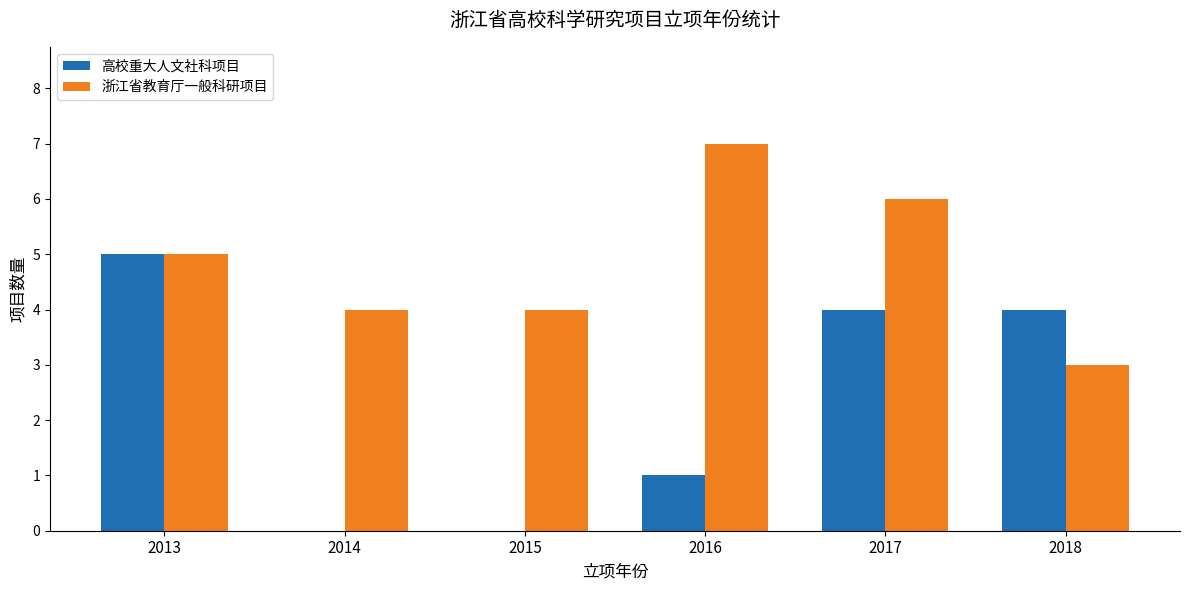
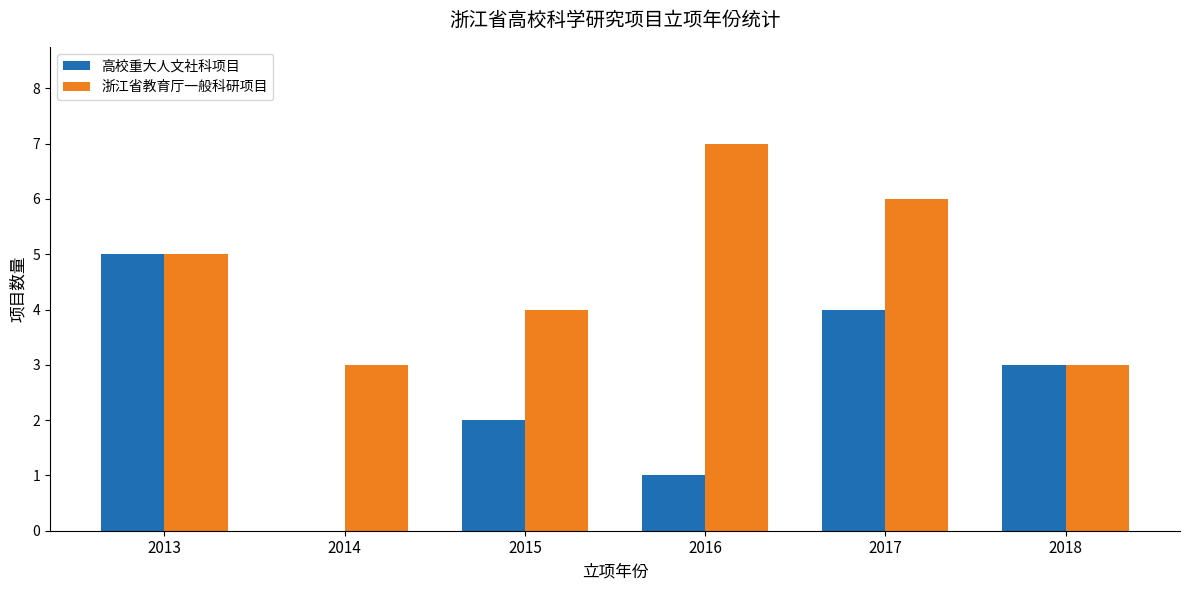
  {
    "高校重大人文社科项目": {
      "2013": 5,
      "2014": 0,
-     "2015": 0,
+     "2015": 2,
      "2016": 1,
      "2017": 4,
-     "2018": 4
+     "2018": 3
    },
    "浙江省教育厅一般科研项目": {
      "2013": 5,
-     "2014": 4,
+     "2014": 3,
      "2015": 4,
      "2016": 7,
      "2017": 6,
      "2018": 3
    }
  }
